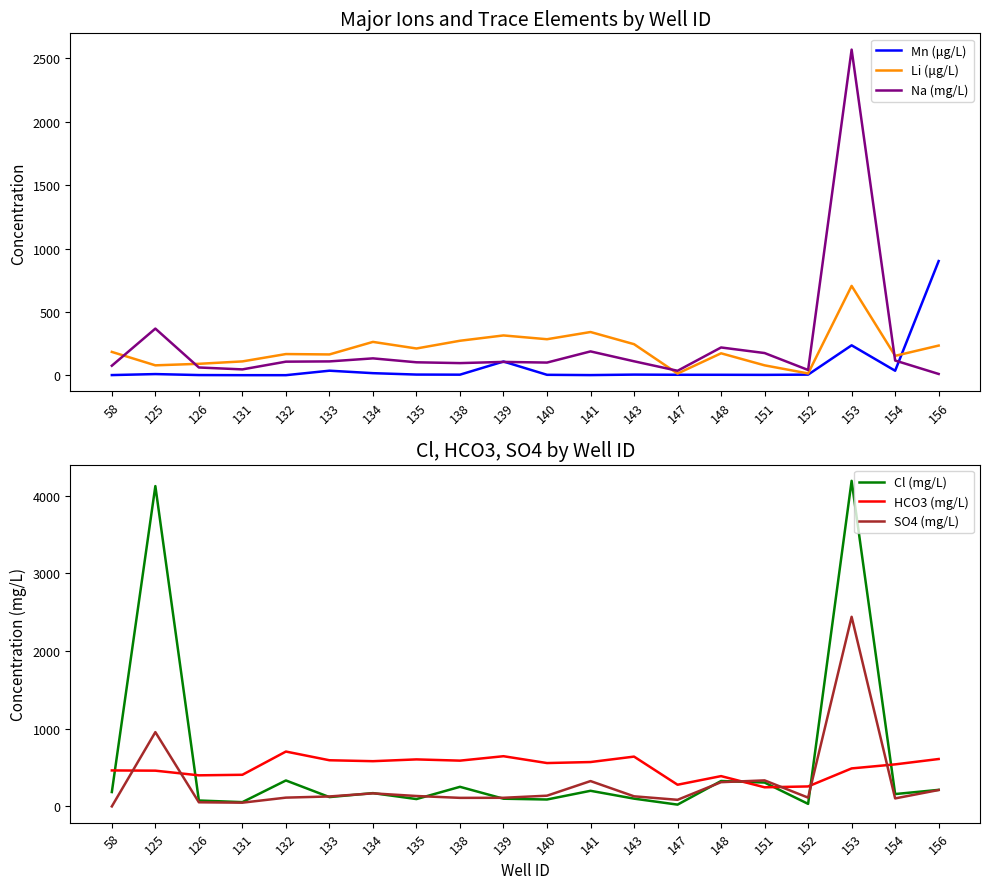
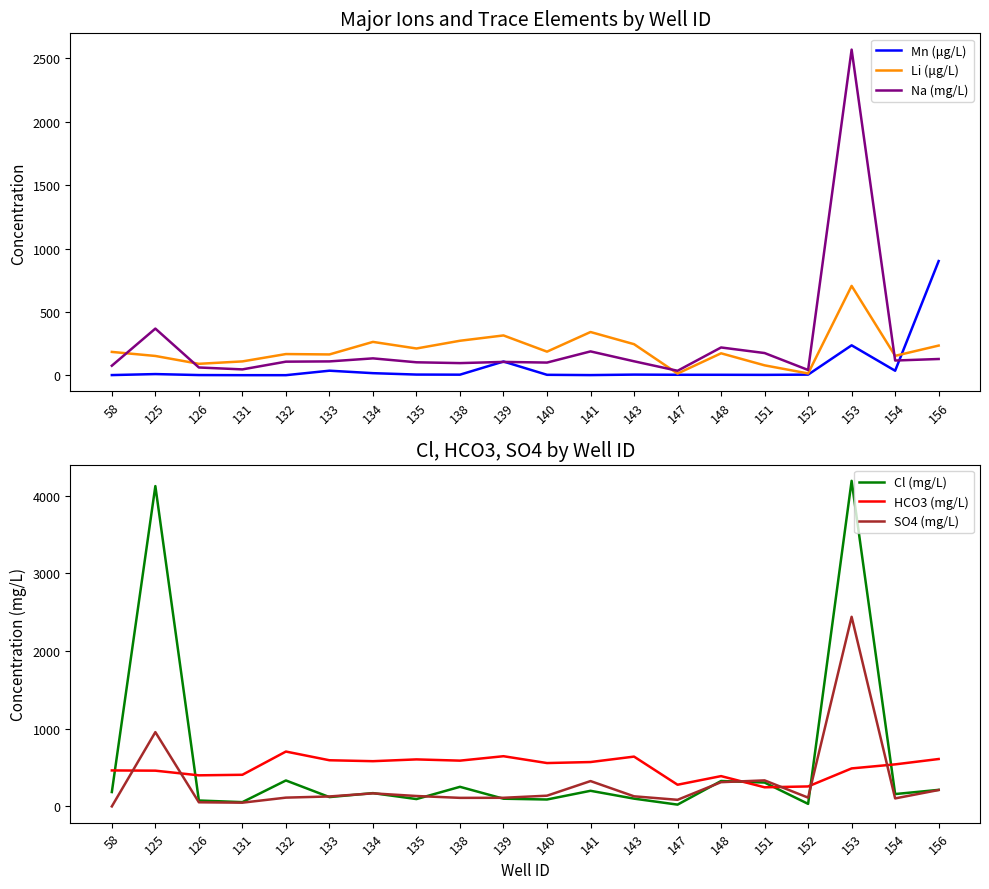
  {
    "Major Ions and Trace Elements by Well ID": {
      "Mn (μg/L)": {
        "58": 0,
        "125": 10,
        "126": 0,
        "131": 0,
        "132": 0,
        "133": 40,
        "134": 20,
        "135": 10,
        "138": 0,
        "140": 0,
        "141": 0,
        "143": 0,
        "148": 0,
        "151": 0,
        "153": 240,
        "154": 40,
        "156": 900
      },
      "Li (μg/L)": {
        "58": 180,
-       "125": 80,
+       "125": 150,
        "126": 90,
        "131": 110,
        "132": 170,
        "133": 160,
        "134": 260,
        "135": 210,
        "138": 270,
        "139": 310,
-       "140": 280,
+       "140": 190,
        "141": 340,
        "143": 250,
        "148": 170,
        "151": 80,
        "153": 710,
        "154": 150,
        "156": 230
      },
      "Na (mg/L)": {
        "58": 80,
        "125": 370,
        "126": 60,
        "131": 50,
        "132": 110,
        "133": 110,
        "134": 130,
        "135": 100,
        "138": 100,
        "140": 100,
        "141": 190,
        "143": 110,
        "147": 40,
        "148": 220,
        "151": 180,
        "152": 40,
        "153": 2570,
        "154": 120,
-       "156": 10
+       "156": 130
      }
    },
    "Cl, HCO3, SO4 by Well ID": {
      "Cl (mg/L)": {
        "58": 200,
        "125": 4100,
        "132": 300,
        "135": 100,
        "138": 300,
        "140": 100,
        "141": 200,
        "147": 0,
        "152": 0,
        "153": 4200,
        "154": 200
      },
      "HCO3 (mg/L)": {
        "58": 500,
        "125": 500,
        "126": 400,
        "131": 400,
        "132": 700,
        "133": 600,
        "134": 600,
        "135": 600,
        "138": 600,
        "139": 600,
        "140": 600,
        "141": 600,
        "143": 600,
        "147": 300,
        "148": 400,
        "151": 200,
        "152": 300,
        "153": 500,
        "154": 500,
        "156": 600
      },
      "SO4 (mg/L)": {
        "58": 0,
        "125": 1000,
        "132": 100,
        "135": 100,
        "138": 100,
        "140": 100,
        "141": 300,
        "147": 100,
        "152": 100,
        "153": 2400,
        "154": 100
      }
    }
  }
